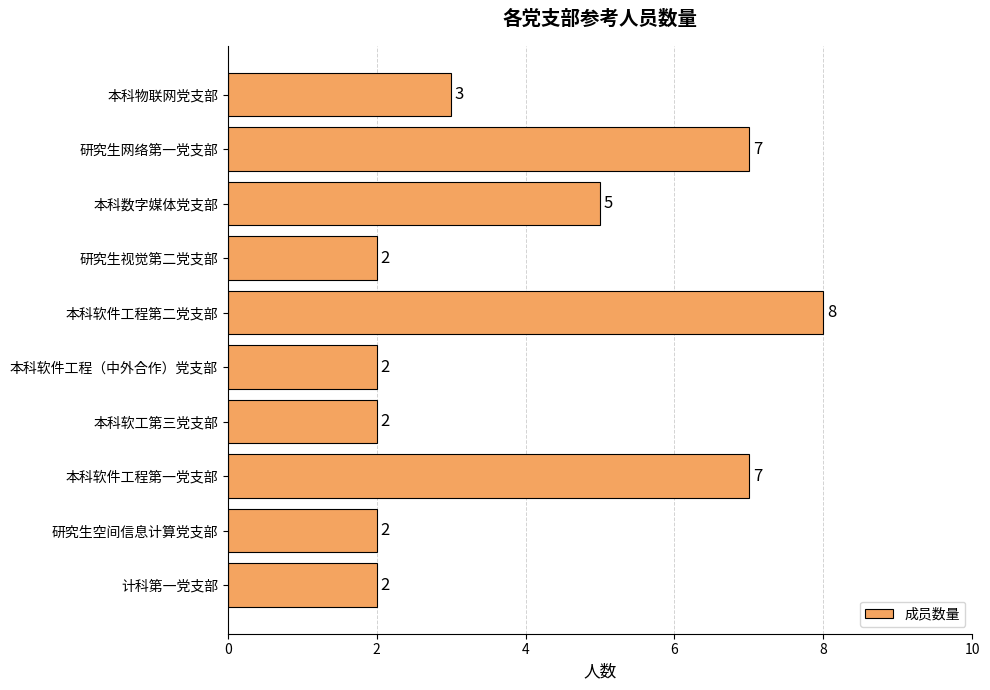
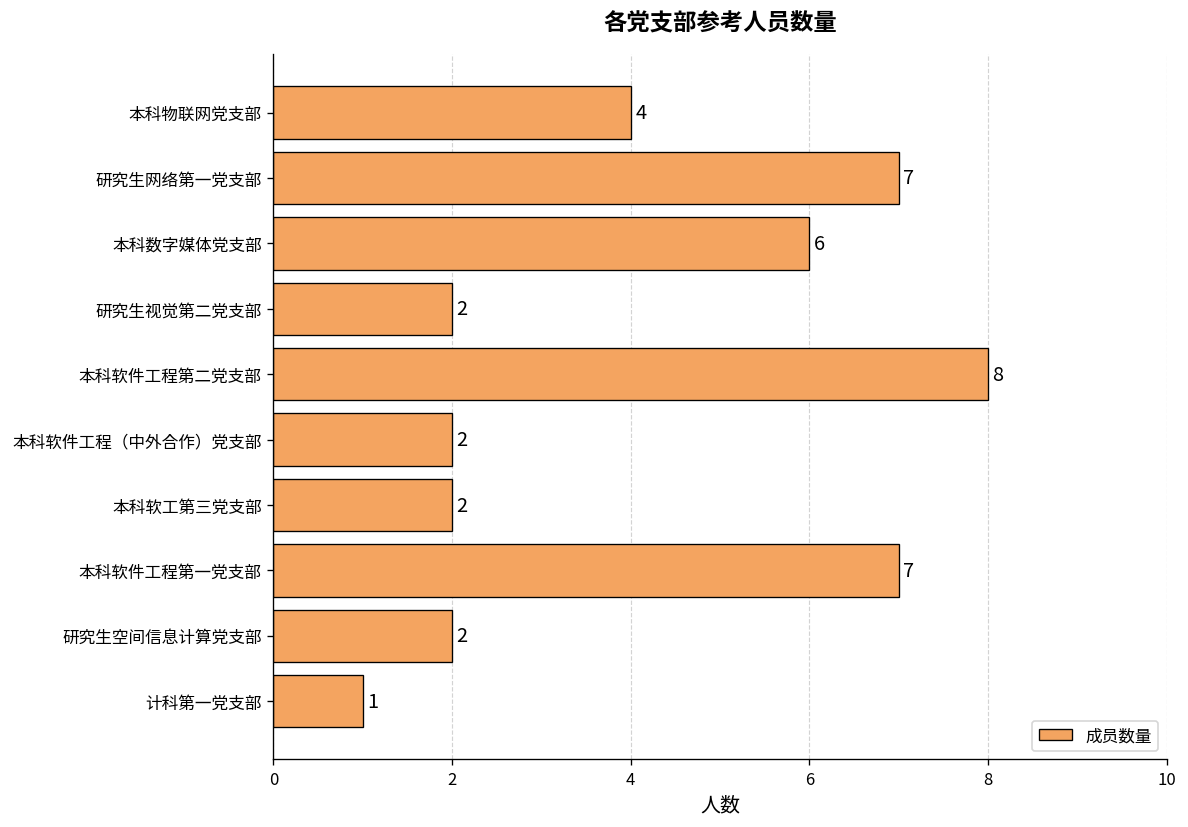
  {
-   "本科物联网党支部": 3,
+   "本科物联网党支部": 4,
    "研究生网络第一党支部": 7,
-   "本科数字媒体党支部": 5,
+   "本科数字媒体党支部": 6,
    "研究生视觉第二党支部": 2,
    "本科软件工程第二党支部": 8,
    "本科软件工程（中外合作）党支部": 2,
    "本科软工第三党支部": 2,
    "本科软件工程第一党支部": 7,
    "研究生空间信息计算党支部": 2,
-   "计科第一党支部": 2
+   "计科第一党支部": 1
  }
